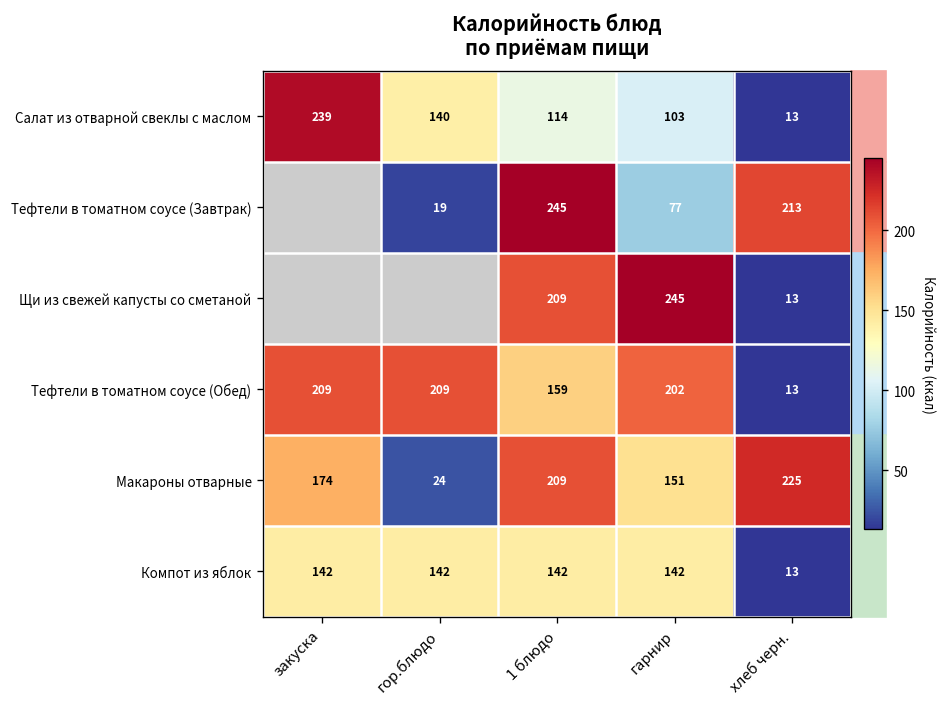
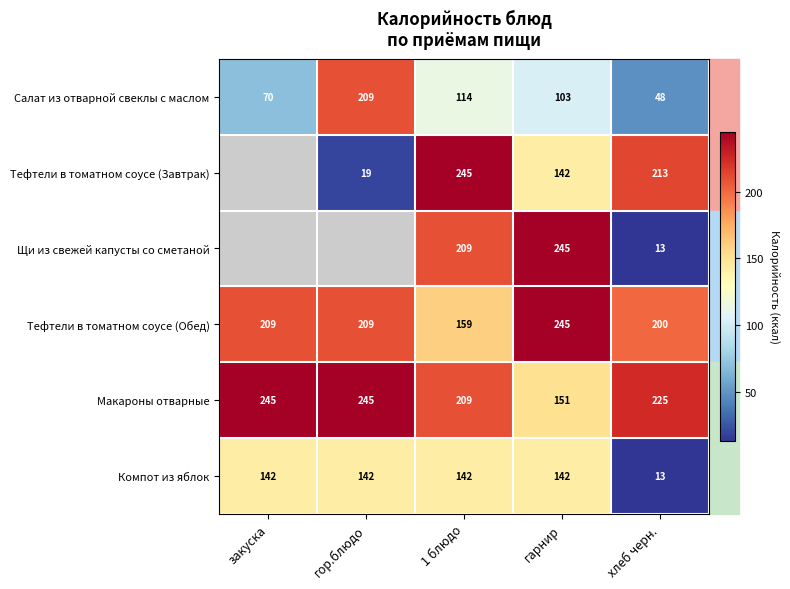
  {
    "Салат из отварной свеклы с маслом": {
-     "закуска": 239,
-     "гор.блюдо": 140,
+     "закуска": 70,
+     "гор.блюдо": 209,
      "1 блюдо": 114,
      "гарнир": 103,
-     "хлеб черн.": 13
+     "хлеб черн.": 48
    },
    "Тефтели в томатном соусе (Завтрак)": {
      "гор.блюдо": 19,
      "1 блюдо": 245,
-     "гарнир": 77,
+     "гарнир": 142,
      "хлеб черн.": 213
    },
    "Щи из свежей капусты со сметаной": {
      "1 блюдо": 209,
      "гарнир": 245,
      "хлеб черн.": 13
    },
    "Тефтели в томатном соусе (Обед)": {
      "закуска": 209,
      "гор.блюдо": 209,
      "1 блюдо": 159,
-     "гарнир": 202,
-     "хлеб черн.": 13
+     "гарнир": 245,
+     "хлеб черн.": 200
    },
    "Макароны отварные": {
-     "закуска": 174,
-     "гор.блюдо": 24,
+     "закуска": 245,
+     "гор.блюдо": 245,
      "1 блюдо": 209,
      "гарнир": 151,
      "хлеб черн.": 225
    },
    "Компот из яблок": {
      "закуска": 142,
      "гор.блюдо": 142,
      "1 блюдо": 142,
      "гарнир": 142,
      "хлеб черн.": 13
    }
  }
